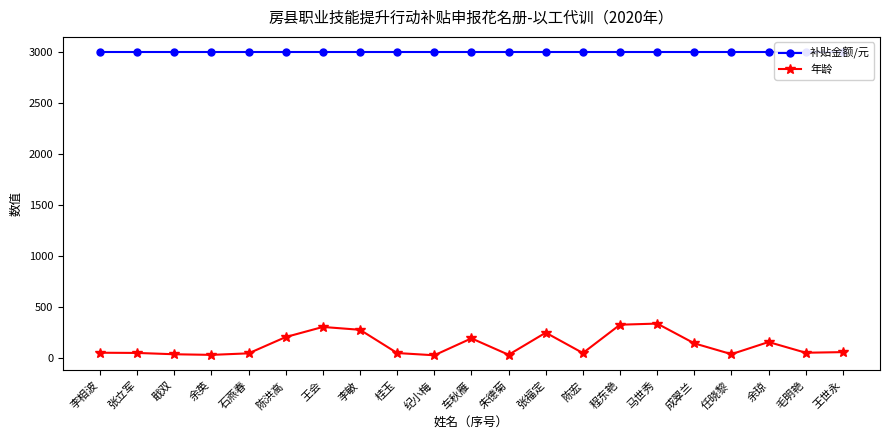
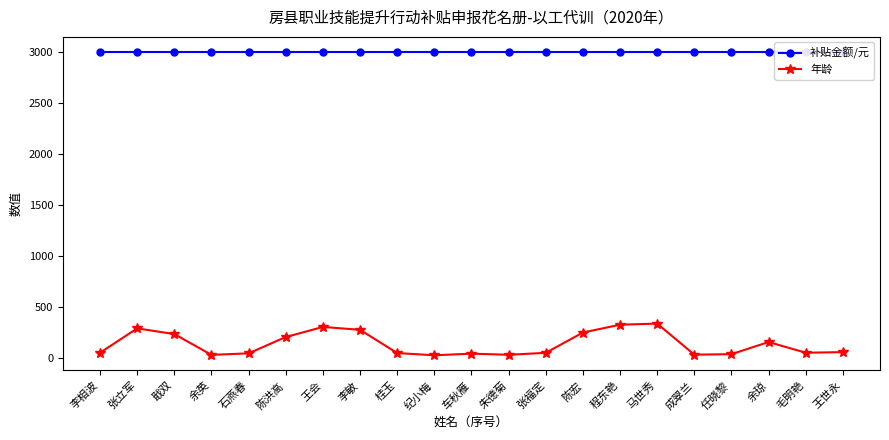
  {
    "补贴金额/元": {
      "李相波": 3000,
      "张立军": 3000,
      "戢双": 3000,
      "余英": 3000,
      "石燕春": 3000,
      "陈洪高": 3000,
      "王会": 3000,
      "李敏": 3000,
      "桂玉": 3000,
      "纪小梅": 3000,
      "车秋雁": 3000,
      "朱德菊": 3000,
      "张福定": 3000,
      "陈宏": 3000,
      "程东艳": 3000,
      "马世秀": 3000,
      "成翠兰": 3000,
      "任晓黎": 3000,
      "余琼": 3000
    },
    "年龄": {
      "李相波": 50,
-     "张立军": 50,
-     "戢双": 40,
+     "张立军": 290,
+     "戢双": 230,
      "余英": 30,
      "石燕春": 40,
      "陈洪高": 200,
      "王会": 300,
      "李敏": 280,
      "桂玉": 50,
      "纪小梅": 30,
-     "车秋雁": 190,
+     "车秋雁": 40,
      "朱德菊": 30,
-     "张福定": 250,
-     "陈宏": 50,
+     "张福定": 50,
+     "陈宏": 250,
      "程东艳": 330,
      "马世秀": 340,
-     "成翠兰": 140,
+     "成翠兰": 30,
      "任晓黎": 40,
      "余琼": 160,
      "毛明艳": 50,
      "王世永": 60
    }
  }
